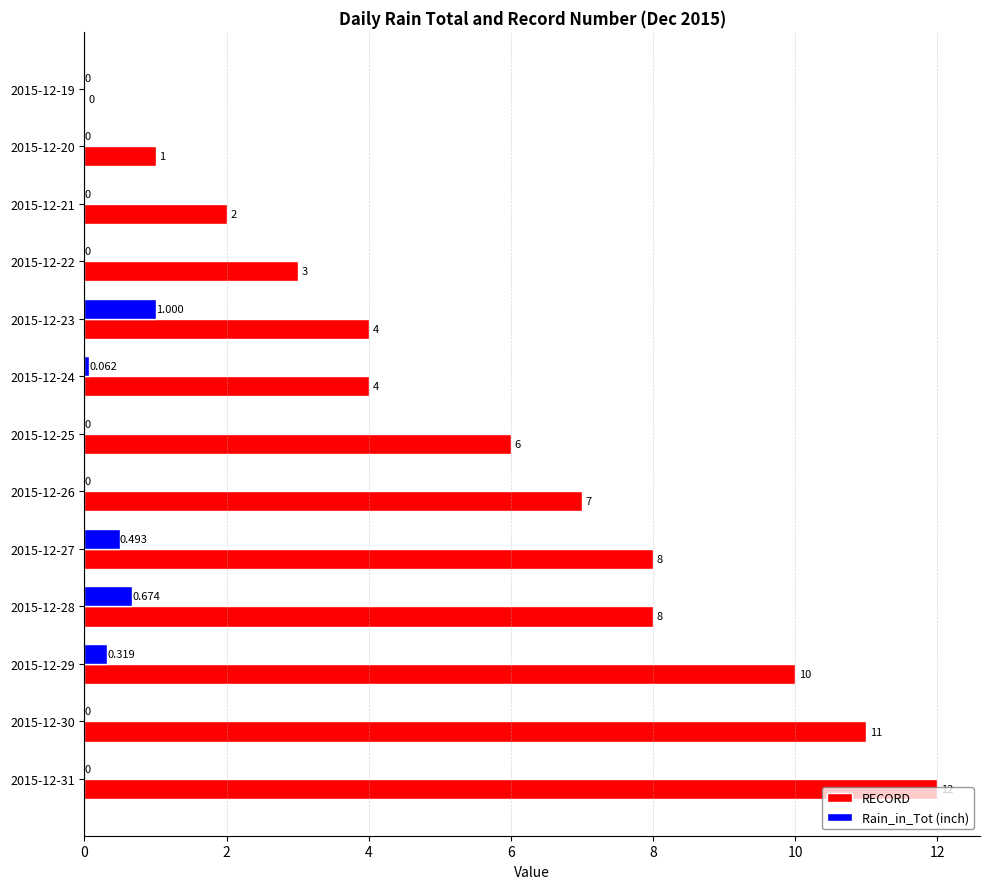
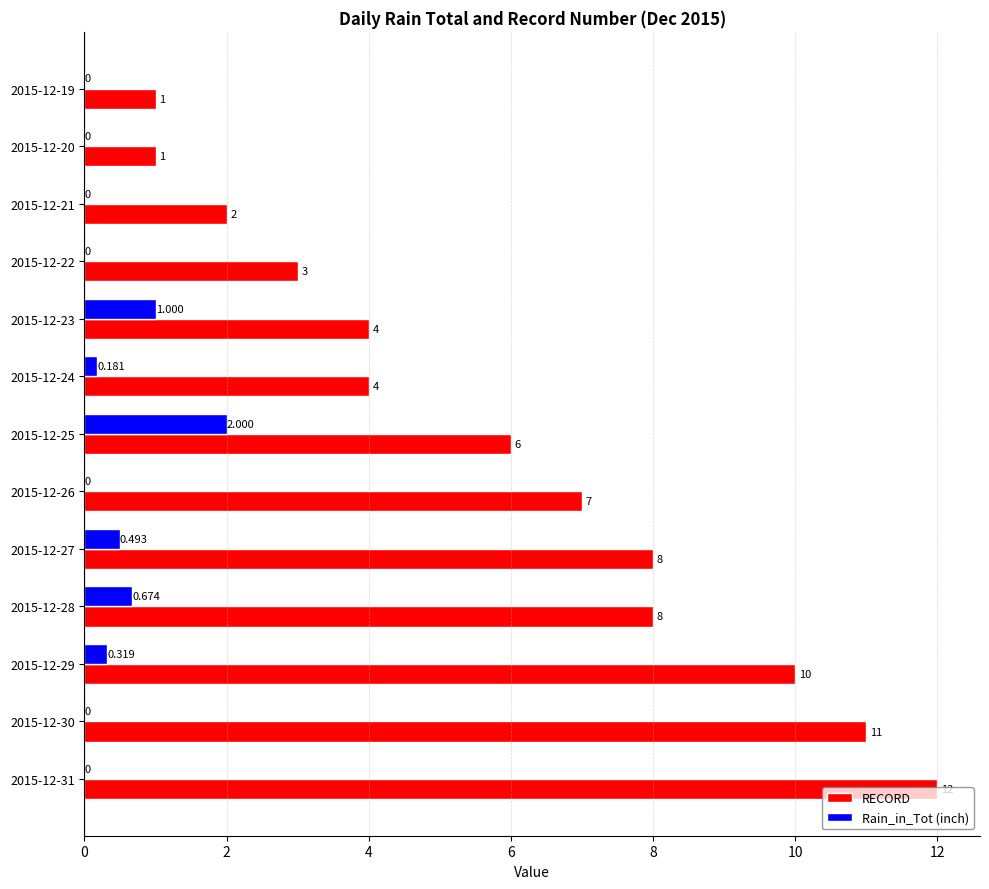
  {
    "RECORD": {
-     "2015-12-19": 0,
+     "2015-12-19": 1,
      "2015-12-20": 1,
      "2015-12-21": 2,
      "2015-12-22": 3,
      "2015-12-23": 4,
      "2015-12-24": 4,
      "2015-12-25": 6,
      "2015-12-26": 7,
      "2015-12-27": 8,
      "2015-12-28": 8,
      "2015-12-29": 10,
      "2015-12-30": 11
    },
    "Rain_in_Tot (inch)": {
      "2015-12-19": 0,
      "2015-12-20": 0,
      "2015-12-21": 0,
      "2015-12-22": 0,
      "2015-12-23": 1.000,
-     "2015-12-24": 0.062,
-     "2015-12-25": 0,
+     "2015-12-24": 0.181,
+     "2015-12-25": 2.000,
      "2015-12-26": 0,
      "2015-12-27": 0.493,
      "2015-12-28": 0.674,
      "2015-12-29": 0.319,
      "2015-12-30": 0,
      "2015-12-31": 0
    }
  }
